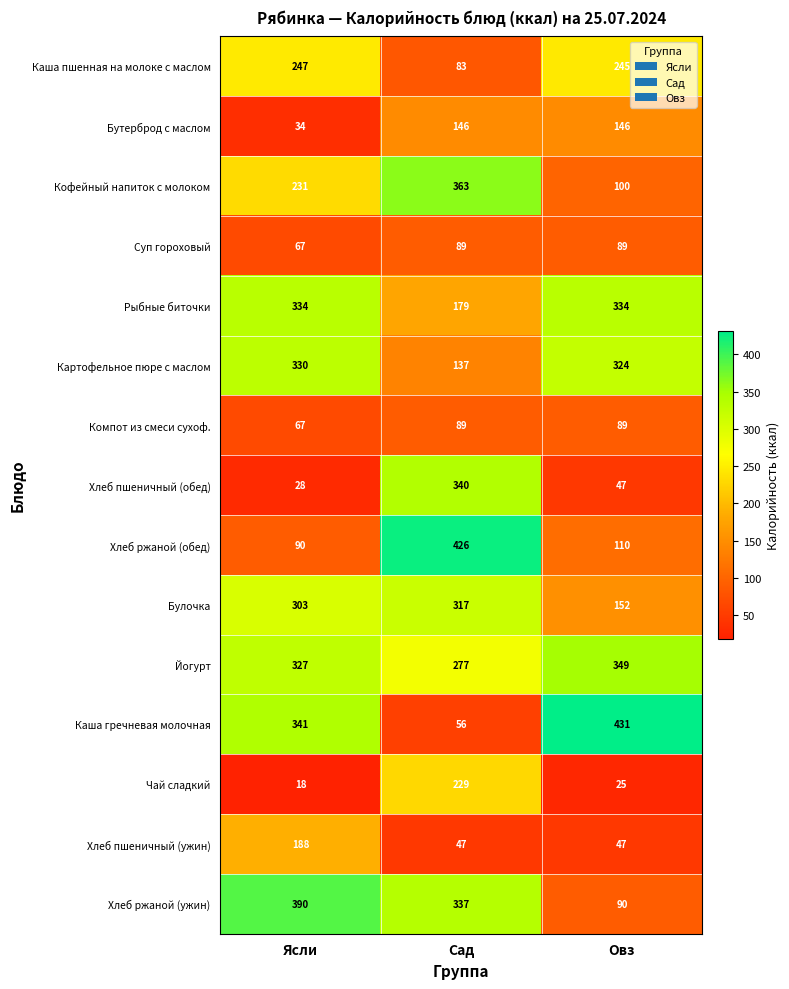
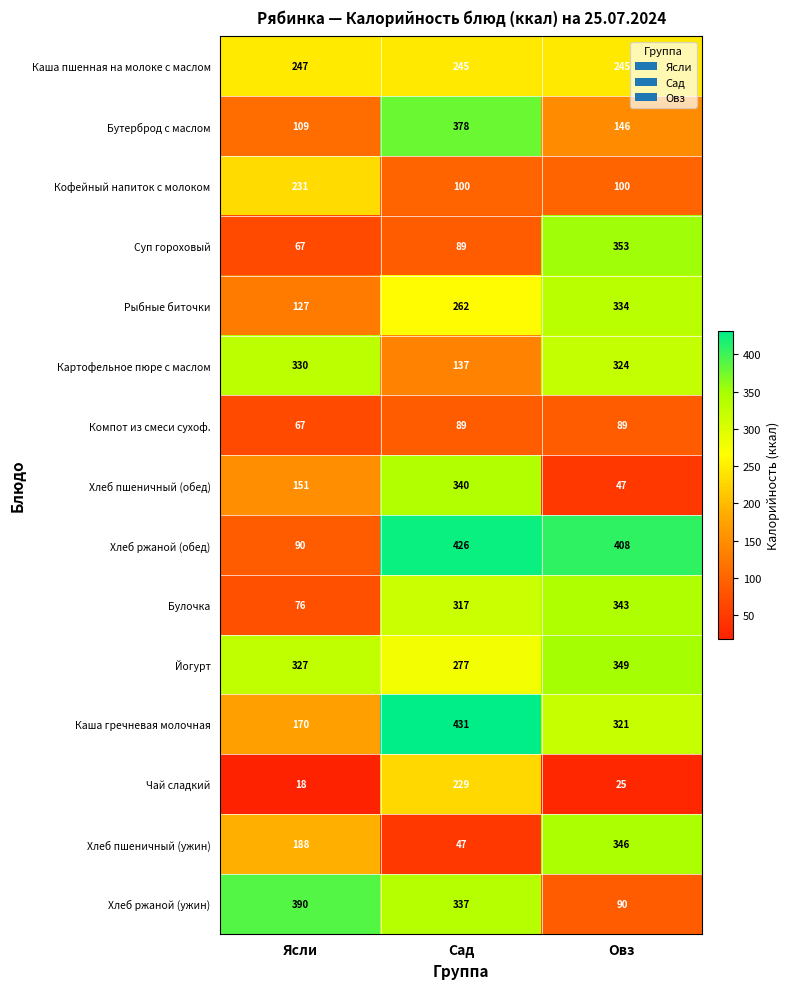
  {
    "Каша пшенная на молоке с маслом": {
      "Ясли": 247,
-     "Сад": 83
+     "Сад": 245
    },
    "Бутерброд с маслом": {
-     "Ясли": 34,
-     "Сад": 146,
+     "Ясли": 109,
+     "Сад": 378,
      "Овз": 146
    },
    "Кофейный напиток с молоком": {
      "Ясли": 231,
-     "Сад": 363,
+     "Сад": 100,
      "Овз": 100
    },
    "Суп гороховый": {
      "Ясли": 67,
      "Сад": 89,
-     "Овз": 89
+     "Овз": 353
    },
    "Рыбные биточки": {
-     "Ясли": 334,
-     "Сад": 179,
+     "Ясли": 127,
+     "Сад": 262,
      "Овз": 334
    },
    "Картофельное пюре с маслом": {
      "Ясли": 330,
      "Сад": 137,
      "Овз": 324
    },
    "Компот из смеси сухоф.": {
      "Ясли": 67,
      "Сад": 89,
      "Овз": 89
    },
    "Хлеб пшеничный (обед)": {
-     "Ясли": 28,
+     "Ясли": 151,
      "Сад": 340,
      "Овз": 47
    },
    "Хлеб ржаной (обед)": {
      "Ясли": 90,
      "Сад": 426,
-     "Овз": 110
+     "Овз": 408
    },
    "Булочка": {
-     "Ясли": 303,
+     "Ясли": 76,
      "Сад": 317,
-     "Овз": 152
+     "Овз": 343
    },
    "Йогурт": {
      "Ясли": 327,
      "Сад": 277,
      "Овз": 349
    },
    "Каша гречневая молочная": {
-     "Ясли": 341,
-     "Сад": 56,
-     "Овз": 431
+     "Ясли": 170,
+     "Сад": 431,
+     "Овз": 321
    },
    "Чай сладкий": {
      "Ясли": 18,
      "Сад": 229,
      "Овз": 25
    },
    "Хлеб пшеничный (ужин)": {
      "Ясли": 188,
      "Сад": 47,
-     "Овз": 47
+     "Овз": 346
    },
    "Хлеб ржаной (ужин)": {
      "Ясли": 390,
      "Сад": 337,
      "Овз": 90
    }
  }
